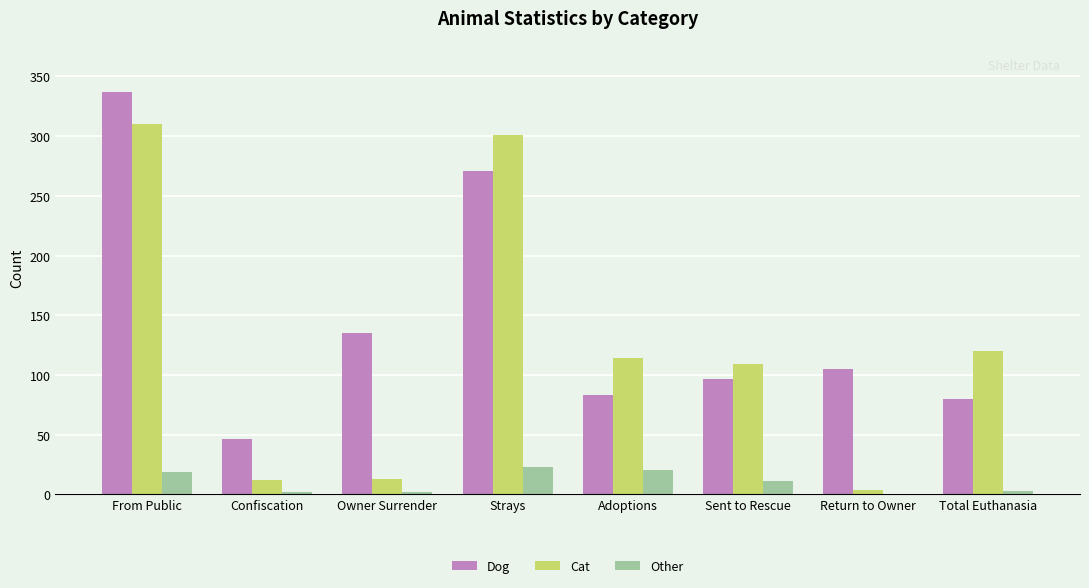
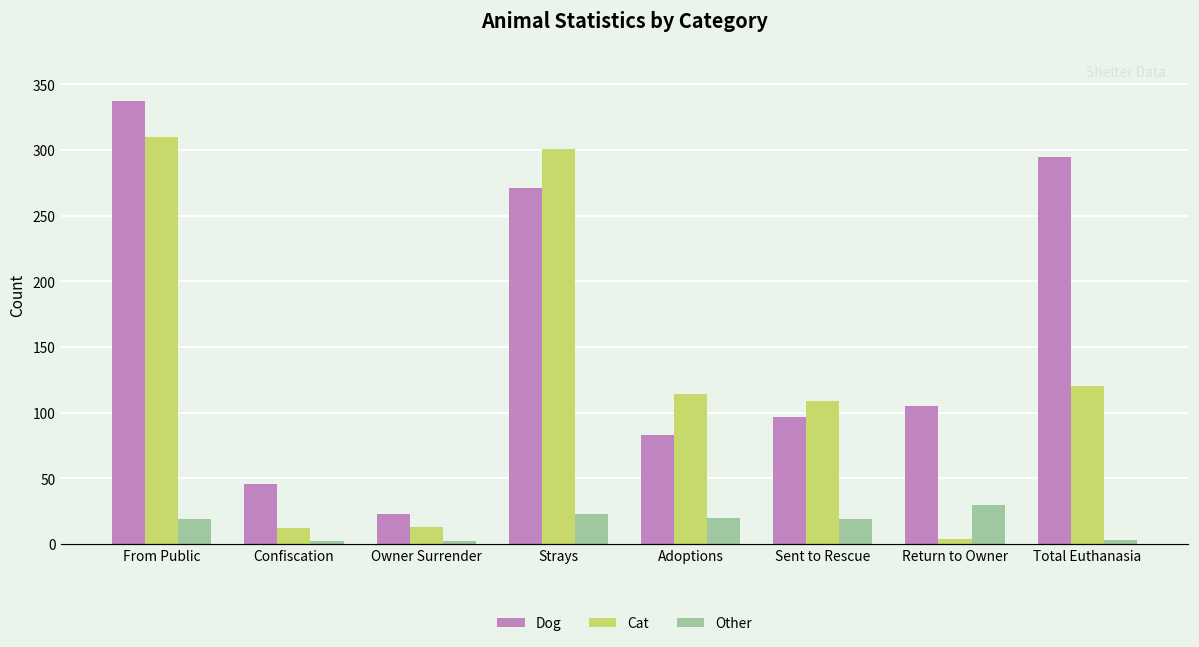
  {
    "Dog": {
      "From Public": 337,
      "Confiscation": 46,
-     "Owner Surrender": 135,
+     "Owner Surrender": 23,
      "Strays": 271,
      "Adoptions": 83,
      "Sent to Rescue": 97,
      "Return to Owner": 105,
-     "Total Euthanasia": 80
+     "Total Euthanasia": 295
    },
    "Cat": {
      "From Public": 310,
      "Confiscation": 12,
      "Owner Surrender": 13,
      "Strays": 301,
      "Adoptions": 114,
      "Sent to Rescue": 109,
      "Return to Owner": 4,
      "Total Euthanasia": 120
    },
    "Other": {
      "From Public": 19,
      "Strays": 23,
      "Adoptions": 20,
-     "Sent to Rescue": 11,
-     "Return to Owner": 0,
+     "Sent to Rescue": 19,
+     "Return to Owner": 30,
      "Total Euthanasia": 3
    }
  }
